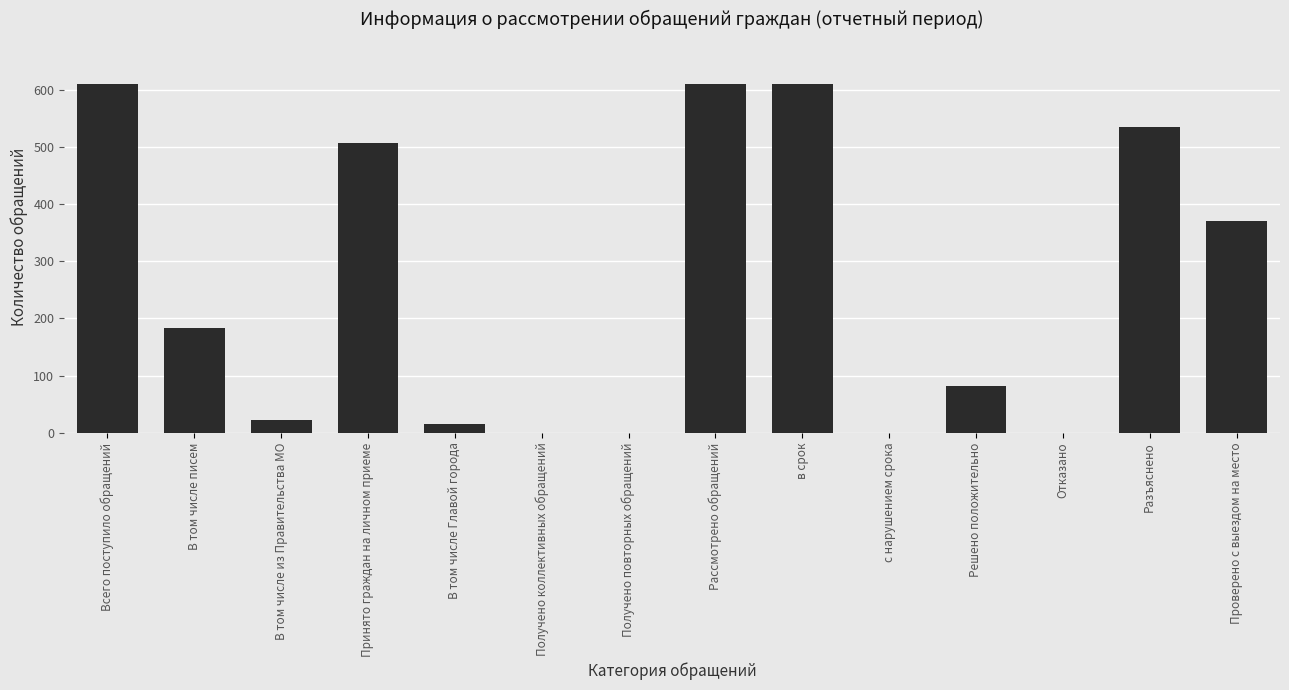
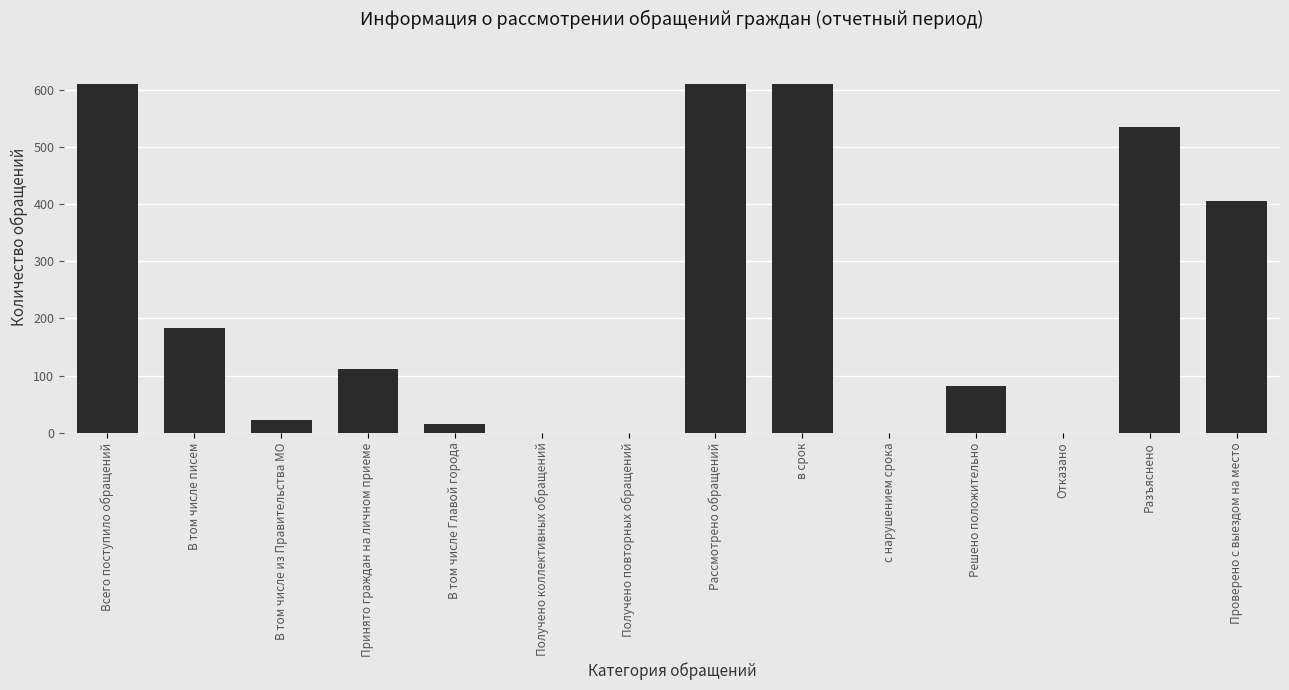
  {
    "Всего поступило обращений": 610,
    "В том числе писем": 180,
    "В том числе из Правительства МО": 20,
-   "Принято граждан на личном приеме": 510,
+   "Принято граждан на личном приеме": 110,
    "В том числе Главой города": 20,
    "Получено коллективных обращений": 0,
    "Получено повторных обращений": 0,
    "Рассмотрено обращений": 610,
    "в срок": 610,
    "с нарушением срока": 0,
    "Решено положительно": 80,
    "Отказано": 0,
    "Разъяснено": 530,
-   "Проверено с выездом на место": 370
+   "Проверено с выездом на место": 410
  }
